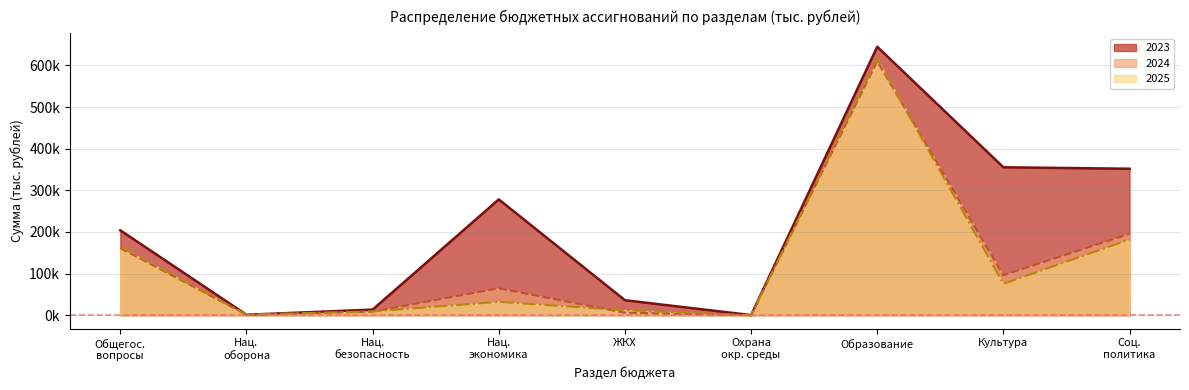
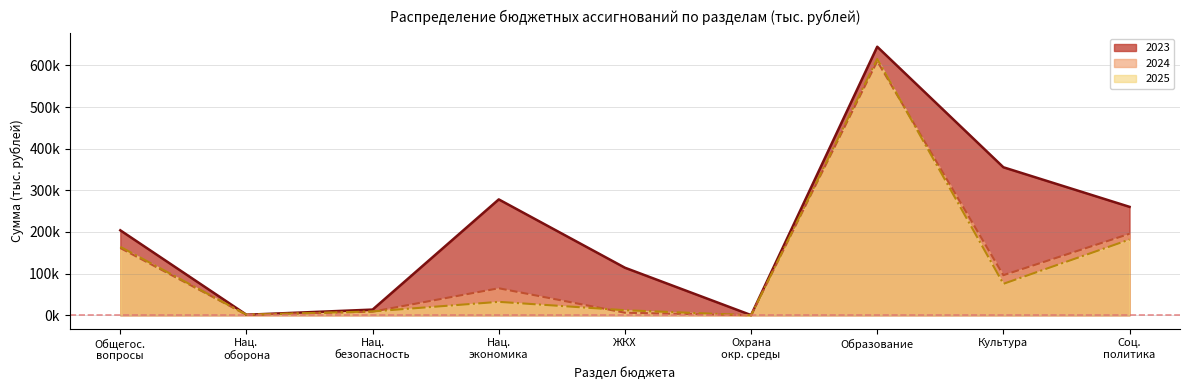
  {
    "2023": {
      "Общегос. вопросы": 200000,
      "Нац. экономика": 280000,
-     "ЖКХ": 40000,
+     "ЖКХ": 110000,
      "Образование": 640000,
      "Культура": 360000,
-     "Соц. политика": 350000
+     "Соц. политика": 260000
    }
  }
